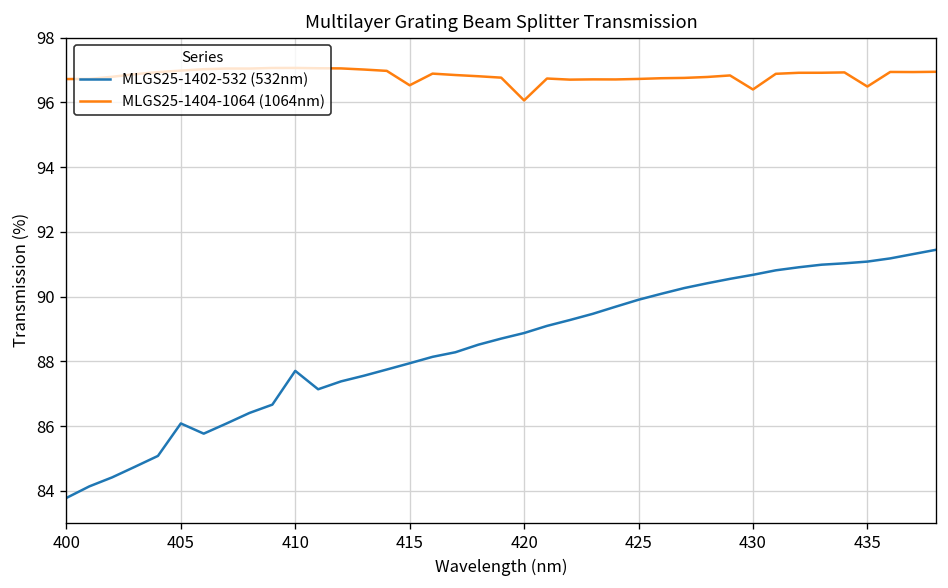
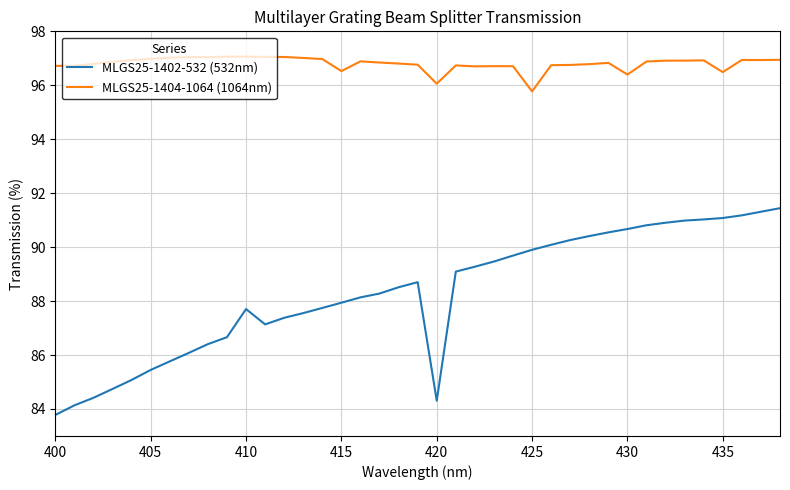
  {
    "MLGS25-1402-532 (532nm)": {
      "400": 83.8,
-     "405": 86.1,
+     "405": 85.4,
      "410": 87.7,
      "415": 87.9,
-     "420": 88.9,
+     "420": 84.3,
      "425": 89.9,
      "430": 90.7,
      "435": 91.1
    },
    "MLGS25-1404-1064 (1064nm)": {
      "400": 96.7,
      "415": 96.5,
      "420": 96.1,
-     "425": 96.7,
+     "425": 95.8,
      "430": 96.4,
      "435": 96.5
    }
  }
